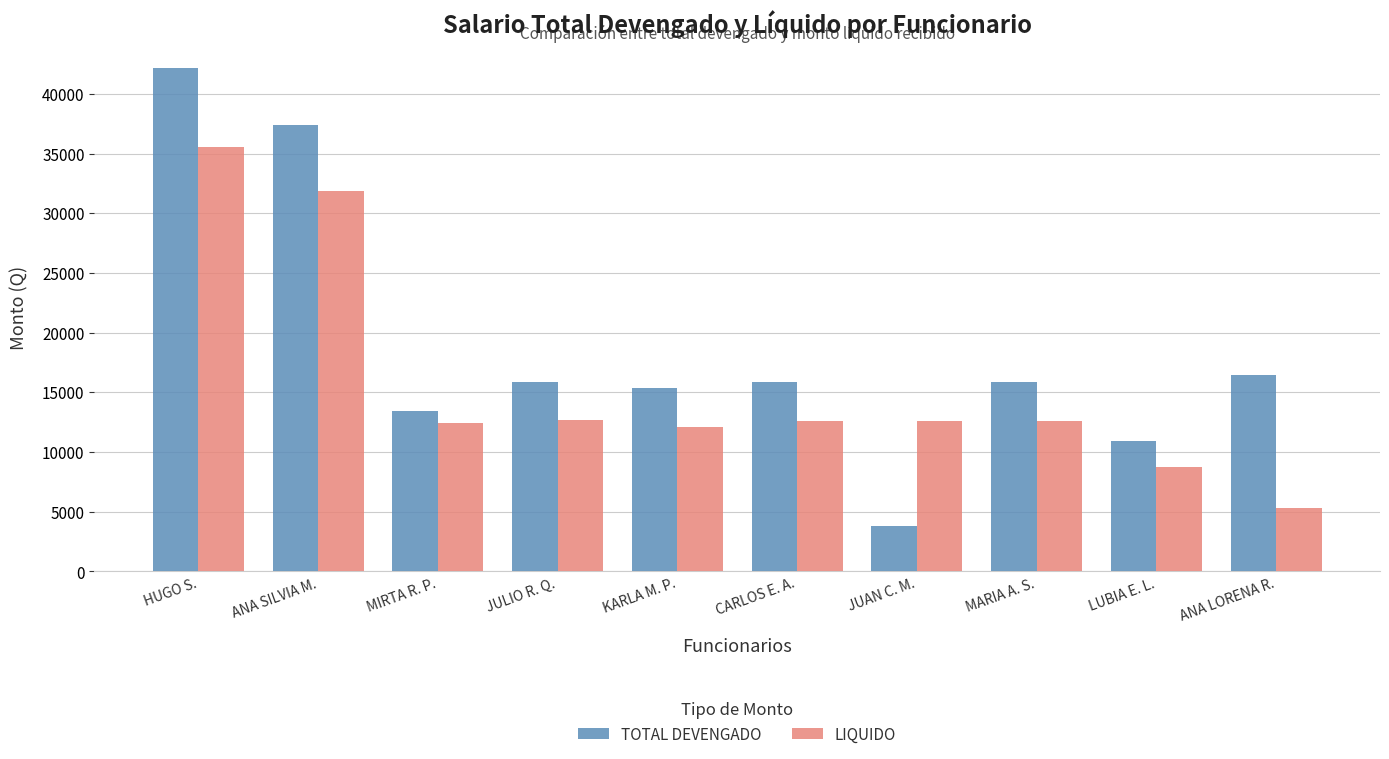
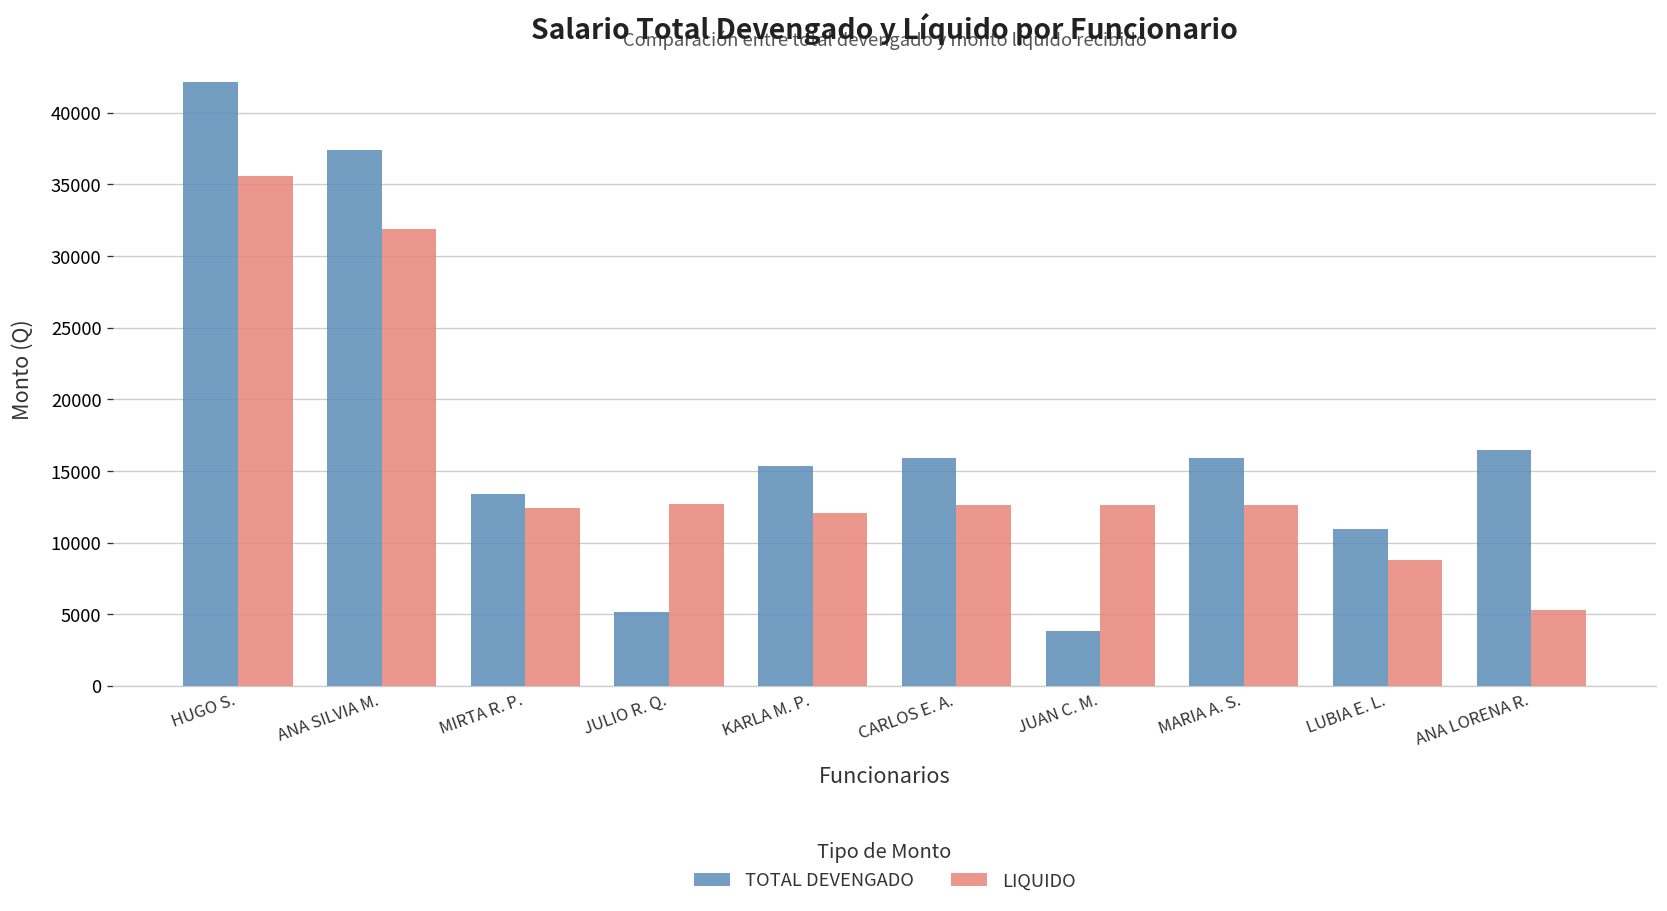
  {
    "TOTAL DEVENGADO": {
      "HUGO S.": 42100,
      "ANA SILVIA M.": 37400,
      "MIRTA R. P.": 13400,
-     "JULIO R. Q.": 15900,
+     "JULIO R. Q.": 5200,
      "KARLA M. P.": 15400,
      "CARLOS E. A.": 15900,
      "JUAN C. M.": 3800,
      "MARIA A. S.": 15900,
      "LUBIA E. L.": 10900,
      "ANA LORENA R.": 16400
    },
    "LIQUIDO": {
      "HUGO S.": 35600,
      "ANA SILVIA M.": 31900,
      "MIRTA R. P.": 12400,
      "JULIO R. Q.": 12700,
      "KARLA M. P.": 12100,
      "CARLOS E. A.": 12600,
      "JUAN C. M.": 12600,
      "MARIA A. S.": 12600,
      "LUBIA E. L.": 8800,
      "ANA LORENA R.": 5300
    }
  }
